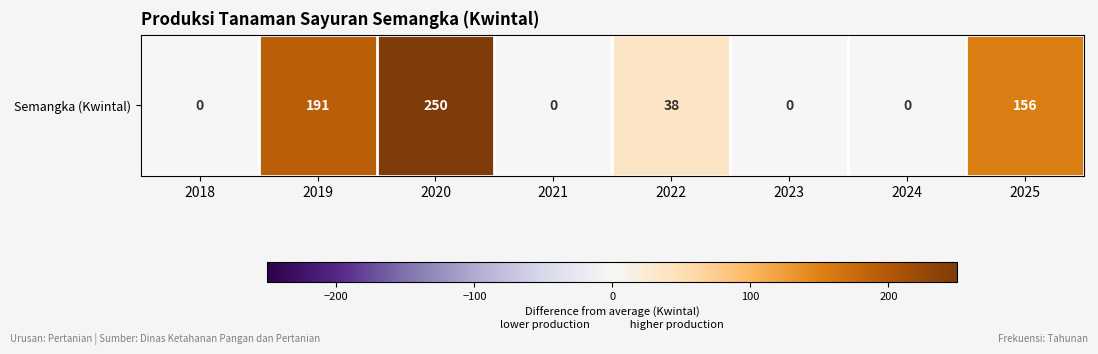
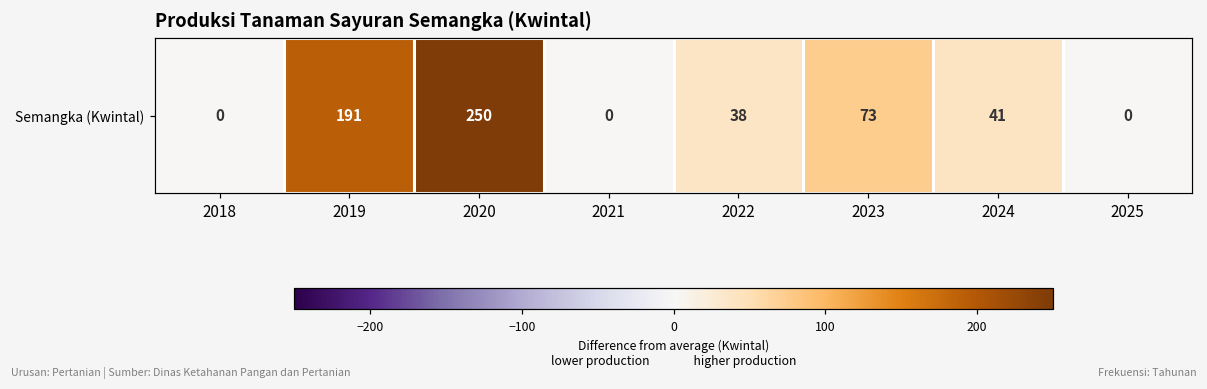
  {
    "Semangka (Kwintal)": {
      "2018": 0,
      "2019": 191,
      "2020": 250,
      "2021": 0,
      "2022": 38,
-     "2023": 0,
-     "2024": 0,
-     "2025": 156
+     "2023": 73,
+     "2024": 41,
+     "2025": 0
    }
  }
